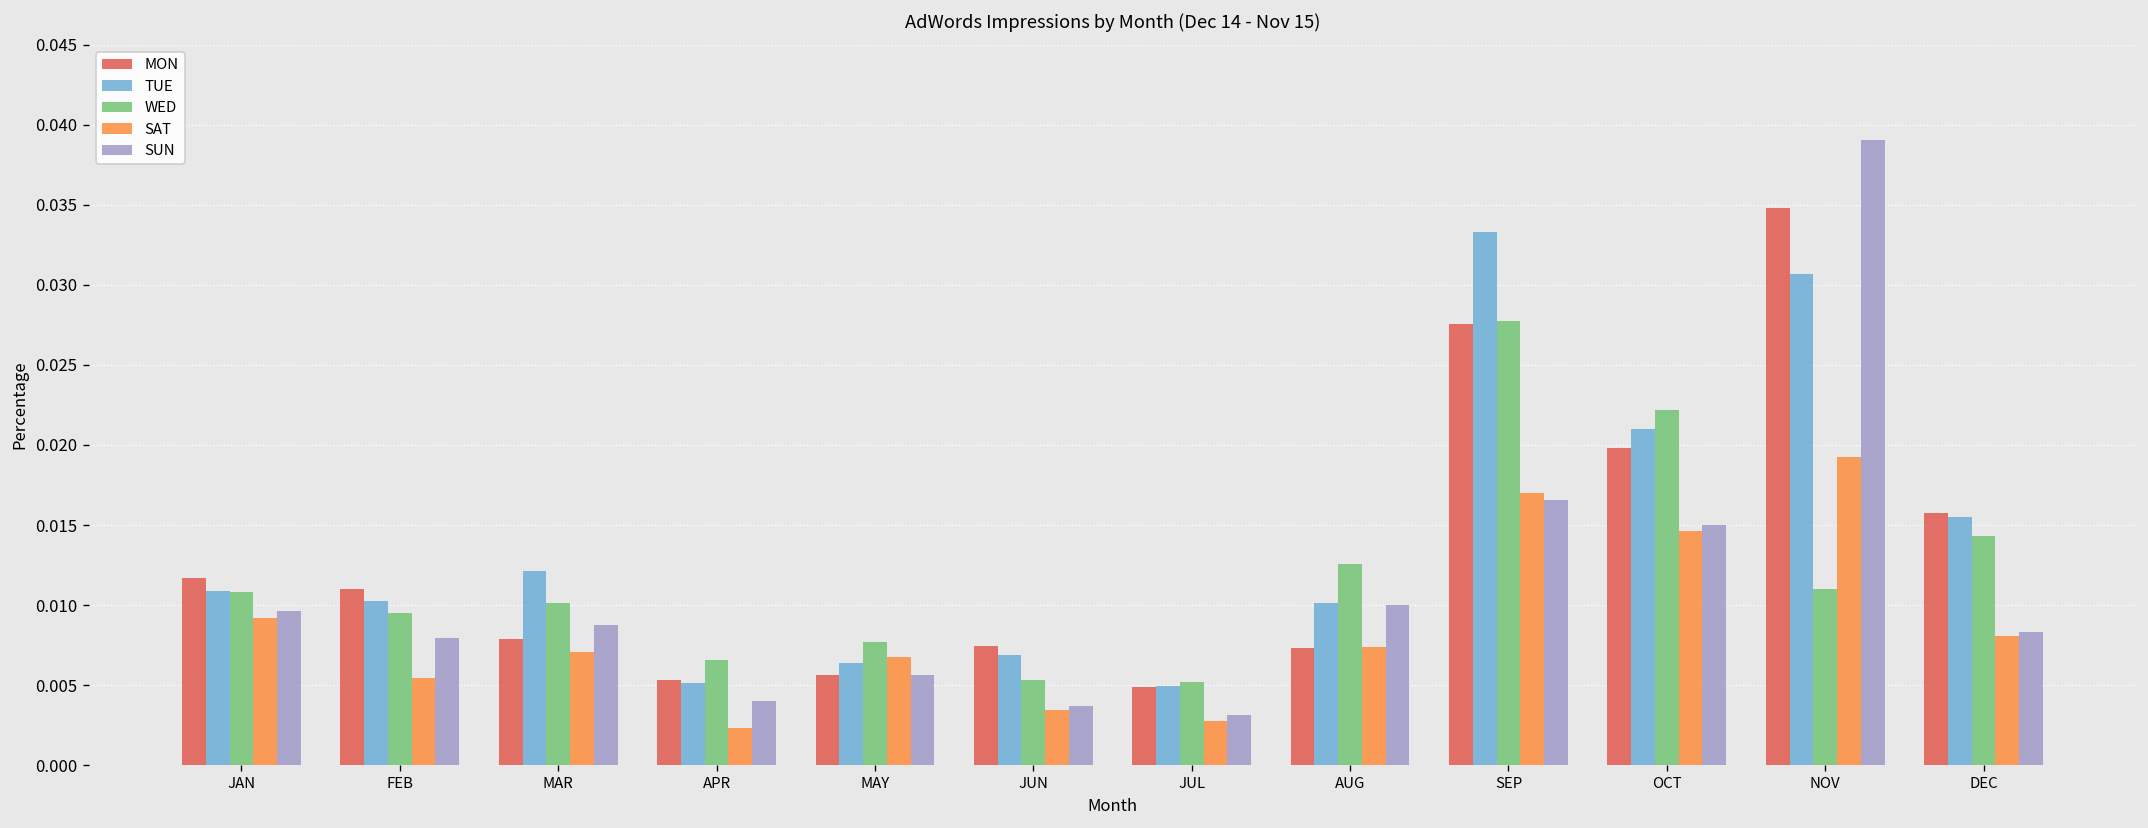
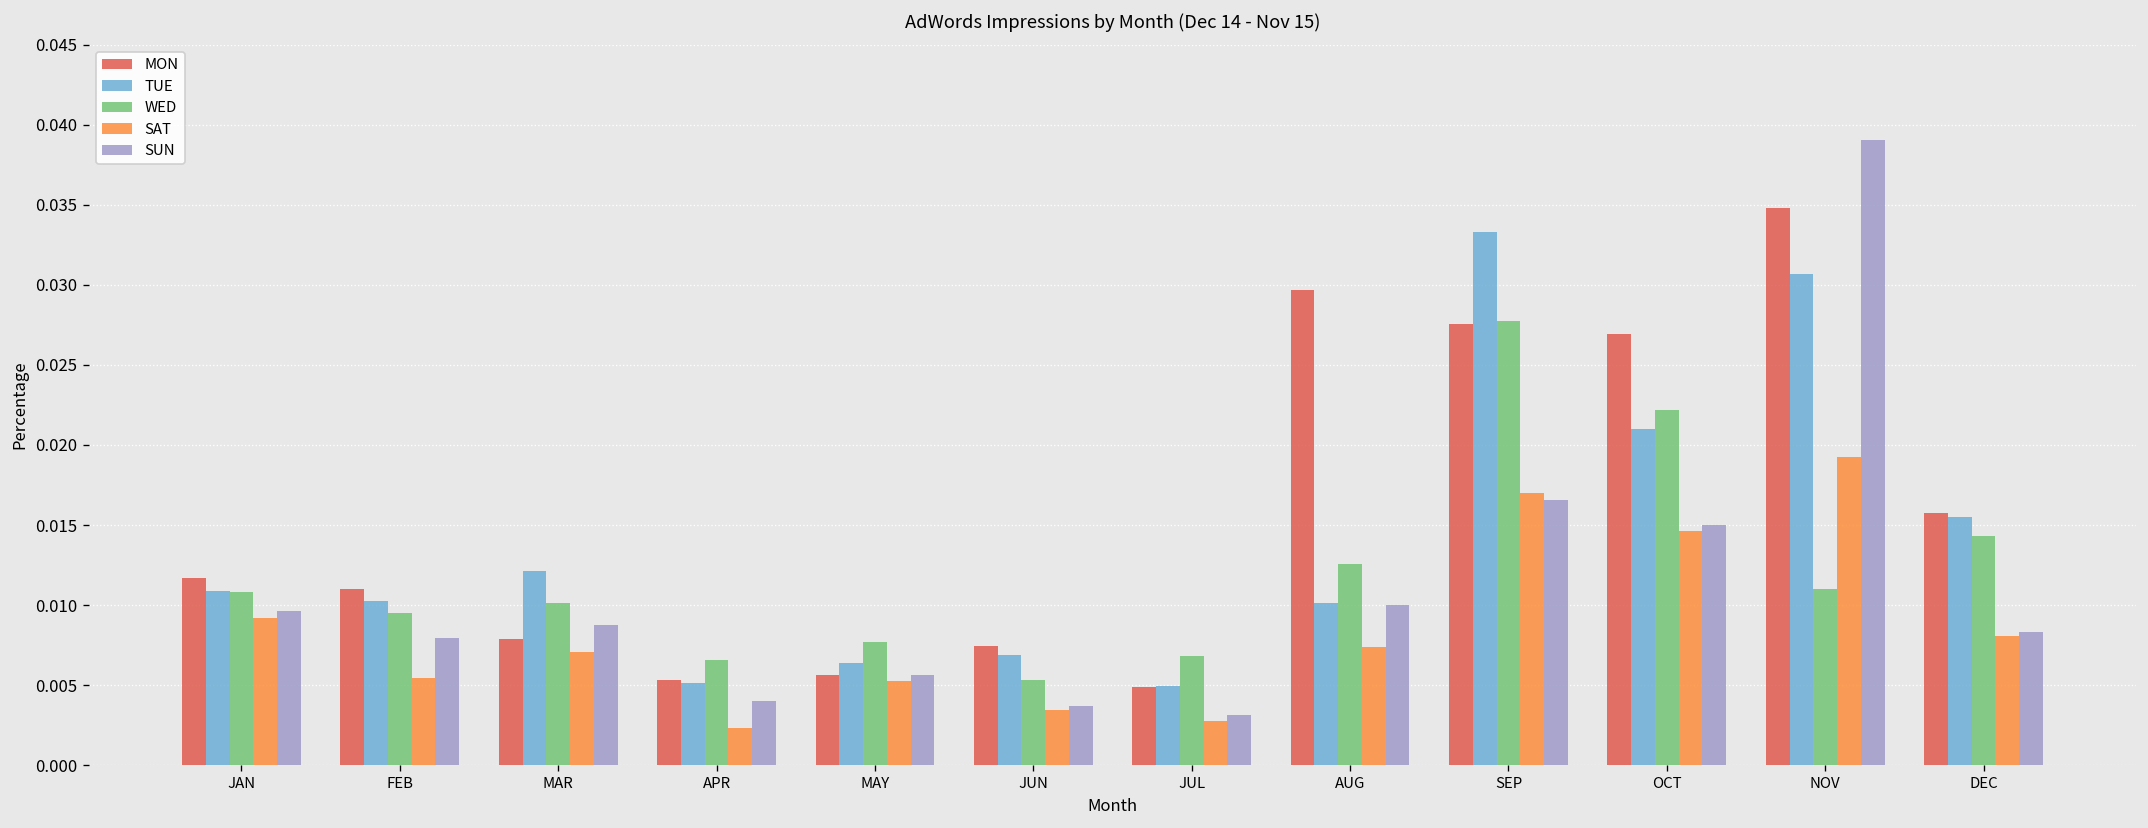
  {
    "MON": {
      "JAN": 0.0117,
      "FEB": 0.0110,
      "MAR": 0.0079,
      "APR": 0.0053,
      "MAY": 0.0056,
      "JUN": 0.0075,
      "JUL": 0.0049,
-     "AUG": 0.0073,
+     "AUG": 0.0297,
      "SEP": 0.0275,
-     "OCT": 0.0198,
+     "OCT": 0.0269,
      "NOV": 0.0348,
      "DEC": 0.0157
    },
    "WED": {
      "JAN": 0.0108,
      "FEB": 0.0095,
      "MAR": 0.0101,
      "APR": 0.0066,
      "MAY": 0.0077,
      "JUN": 0.0053,
-     "JUL": 0.0052,
+     "JUL": 0.0068,
      "AUG": 0.0126,
      "SEP": 0.0277,
      "OCT": 0.0222,
      "NOV": 0.0110,
      "DEC": 0.0143
    },
    "SAT": {
      "JAN": 0.0092,
      "FEB": 0.0055,
      "MAR": 0.0070,
      "APR": 0.0023,
-     "MAY": 0.0068,
+     "MAY": 0.0052,
      "JUN": 0.0034,
      "JUL": 0.0028,
      "AUG": 0.0074,
      "SEP": 0.0170,
      "OCT": 0.0146,
      "NOV": 0.0193,
      "DEC": 0.0081
    }
  }
